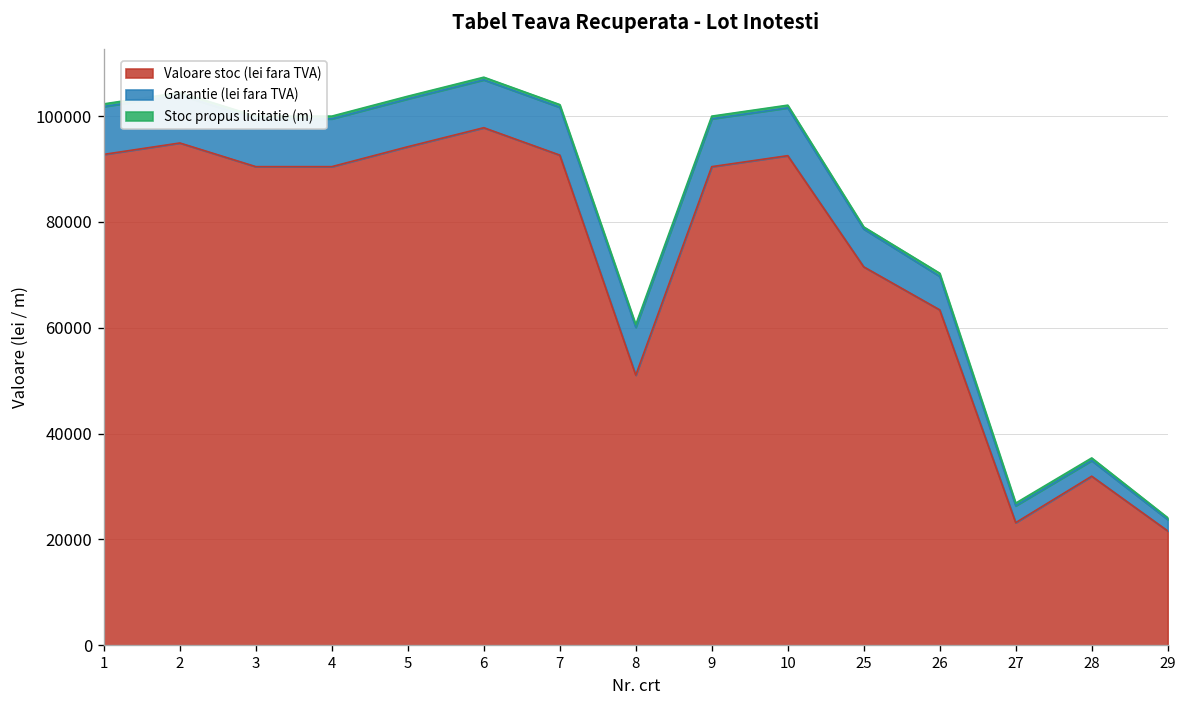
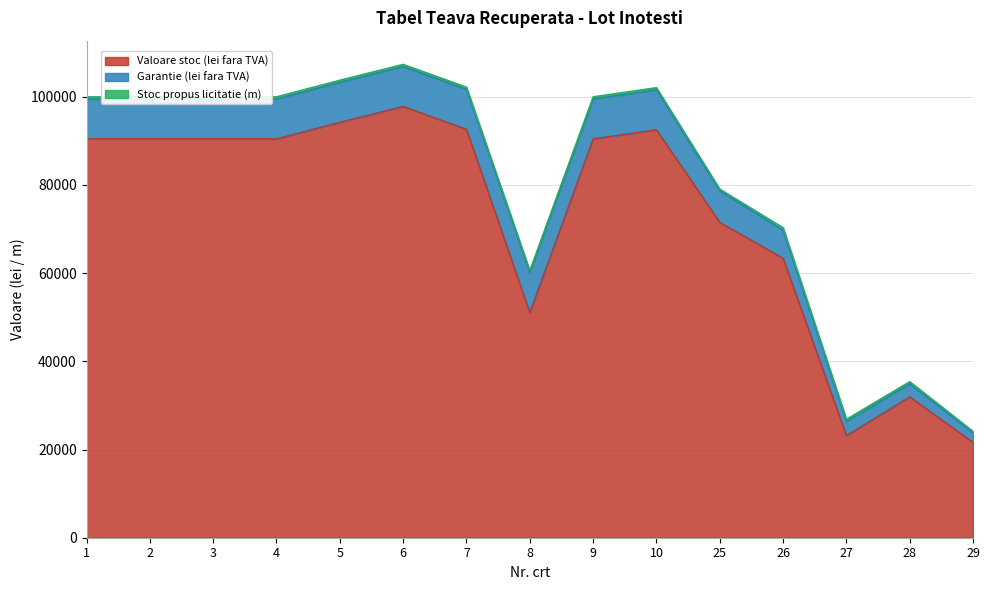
  {
    "Valoare stoc (lei fara TVA)": {
-     "1": 93000,
-     "2": 95000,
+     "1": 90000,
+     "2": 90000,
      "3": 90000,
      "4": 90000,
      "5": 94000,
      "6": 98000,
      "7": 93000,
      "8": 51000,
      "9": 90000,
      "10": 93000,
      "25": 72000,
      "26": 63000,
      "27": 23000,
      "28": 32000,
      "29": 22000
    },
    "Garantie (lei fara TVA)": {
      "26": 6000
    },
    "Stoc propus licitatie (m)": {
      "26": 1000
    }
  }
